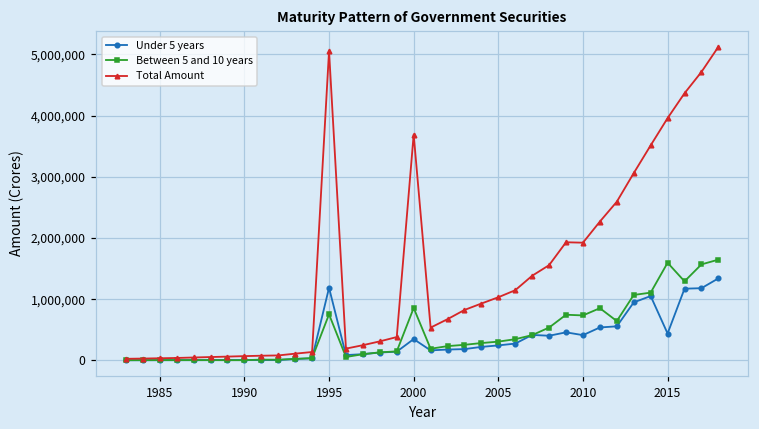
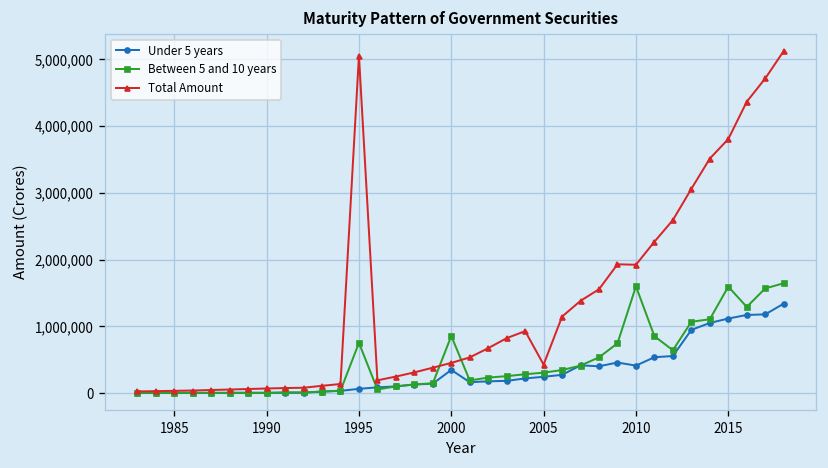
  {
    "Under 5 years": {
-     "1995": "1,200,000",
+     "1995": "100,000",
      "2000": "300,000",
      "2005": "200,000",
      "2010": "400,000",
-     "2015": "400,000"
+     "2015": "1,100,000"
    },
    "Between 5 and 10 years": {
      "1995": "800,000",
      "2000": "900,000",
      "2005": "300,000",
-     "2010": "700,000",
+     "2010": "1,600,000",
      "2015": "1,600,000"
    },
    "Total Amount": {
      "1990": "100,000",
      "1995": "5,100,000",
-     "2000": "3,700,000",
-     "2005": "1,000,000",
+     "2000": "500,000",
+     "2005": "400,000",
      "2010": "1,900,000",
-     "2015": "4,000,000"
+     "2015": "3,800,000"
    }
  }
